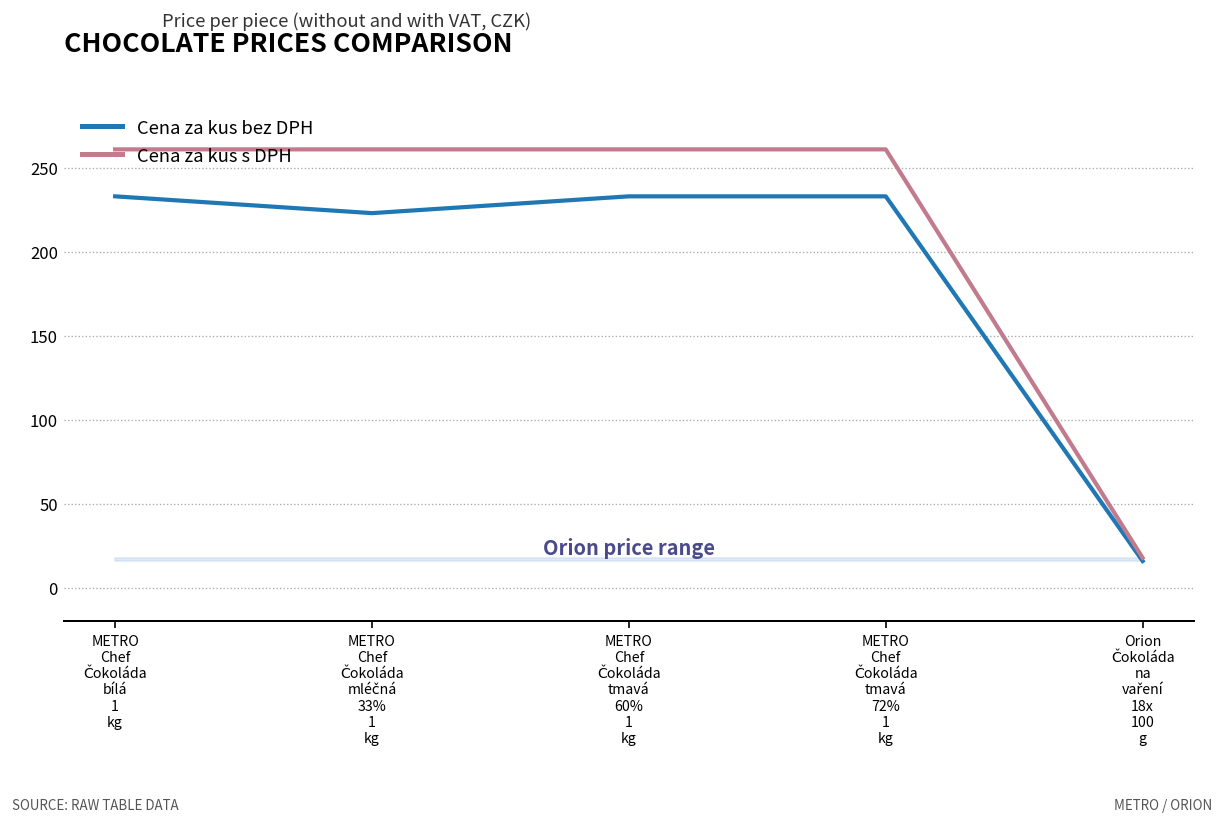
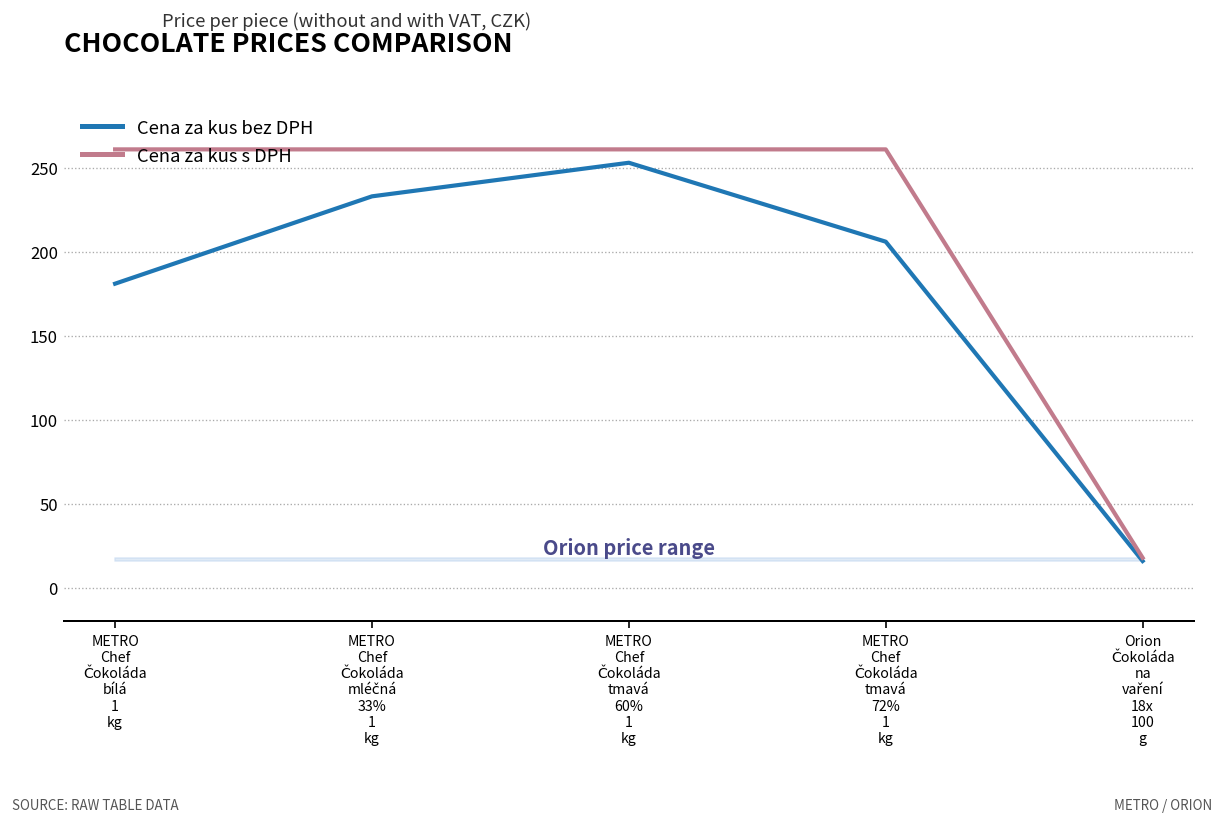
  {
    "Cena za kus bez DPH": {
-     "METRO Chef Čokoláda bílá 1 kg": 233,
-     "METRO Chef Čokoláda mléčná 33% 1 kg": 223,
-     "METRO Chef Čokoláda tmavá 60% 1 kg": 233,
-     "METRO Chef Čokoláda tmavá 72% 1 kg": 233,
+     "METRO Chef Čokoláda bílá 1 kg": 181,
+     "METRO Chef Čokoláda mléčná 33% 1 kg": 233,
+     "METRO Chef Čokoláda tmavá 60% 1 kg": 253,
+     "METRO Chef Čokoláda tmavá 72% 1 kg": 206,
      "Orion Čokoláda na vaření 18x 100 g": 16
    },
    "Cena za kus s DPH": {
      "METRO Chef Čokoláda bílá 1 kg": 261,
      "METRO Chef Čokoláda mléčná 33% 1 kg": 261,
      "METRO Chef Čokoláda tmavá 60% 1 kg": 261,
      "METRO Chef Čokoláda tmavá 72% 1 kg": 261
    }
  }
